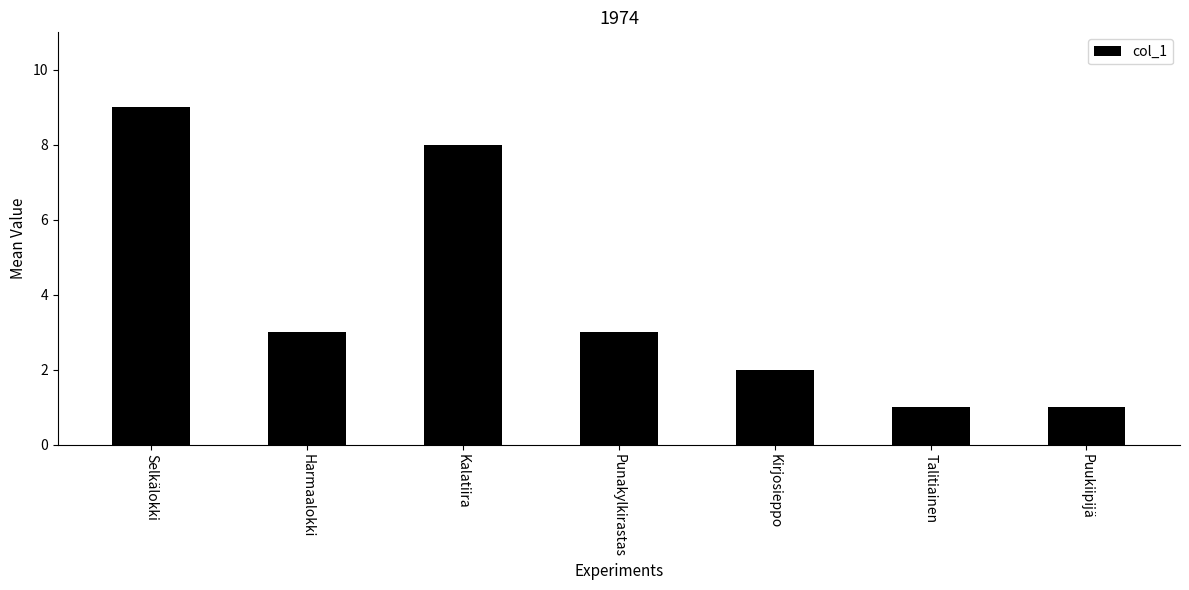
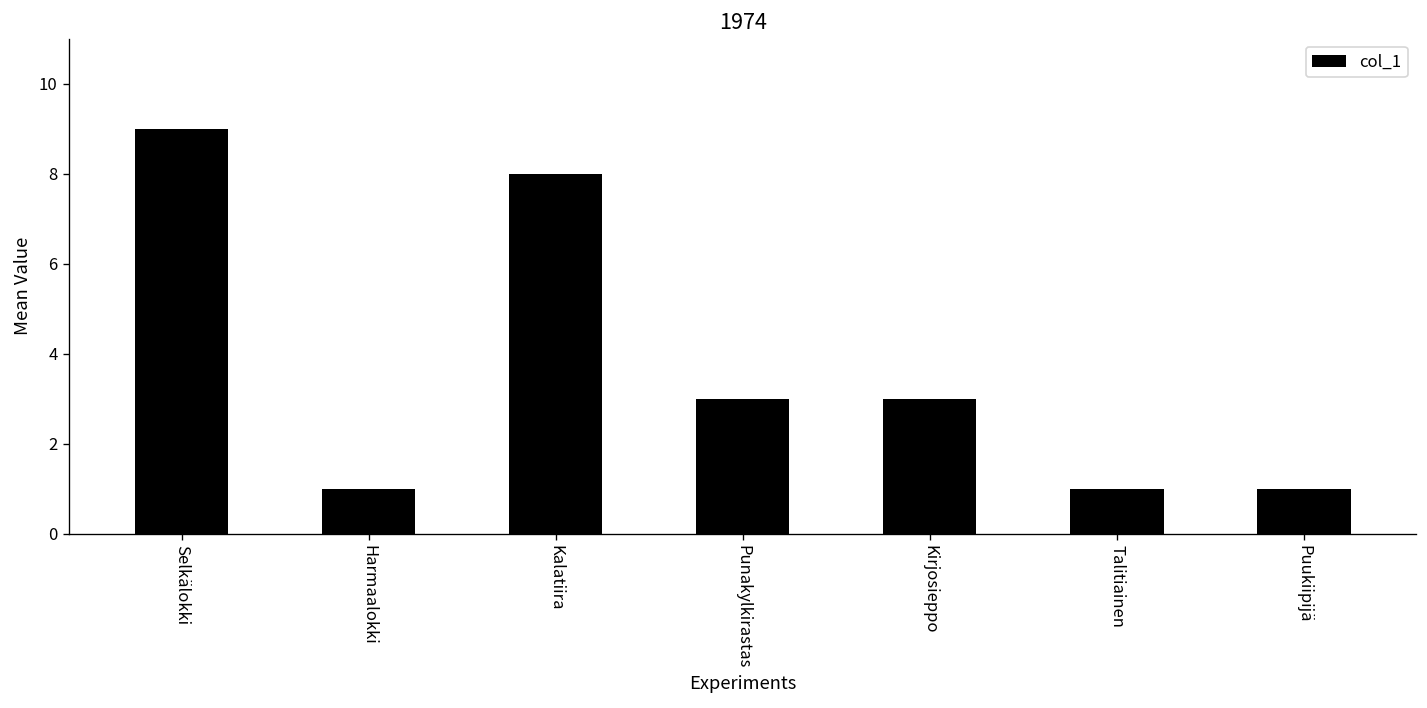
  {
    "Selkälokki": 9,
-   "Harmaalokki": 3,
+   "Harmaalokki": 1,
    "Kalatiira": 8,
    "Punakylkirastas": 3,
-   "Kirjosieppo": 2,
+   "Kirjosieppo": 3,
    "Talitiainen": 1,
    "Puukiipijä": 1
  }
